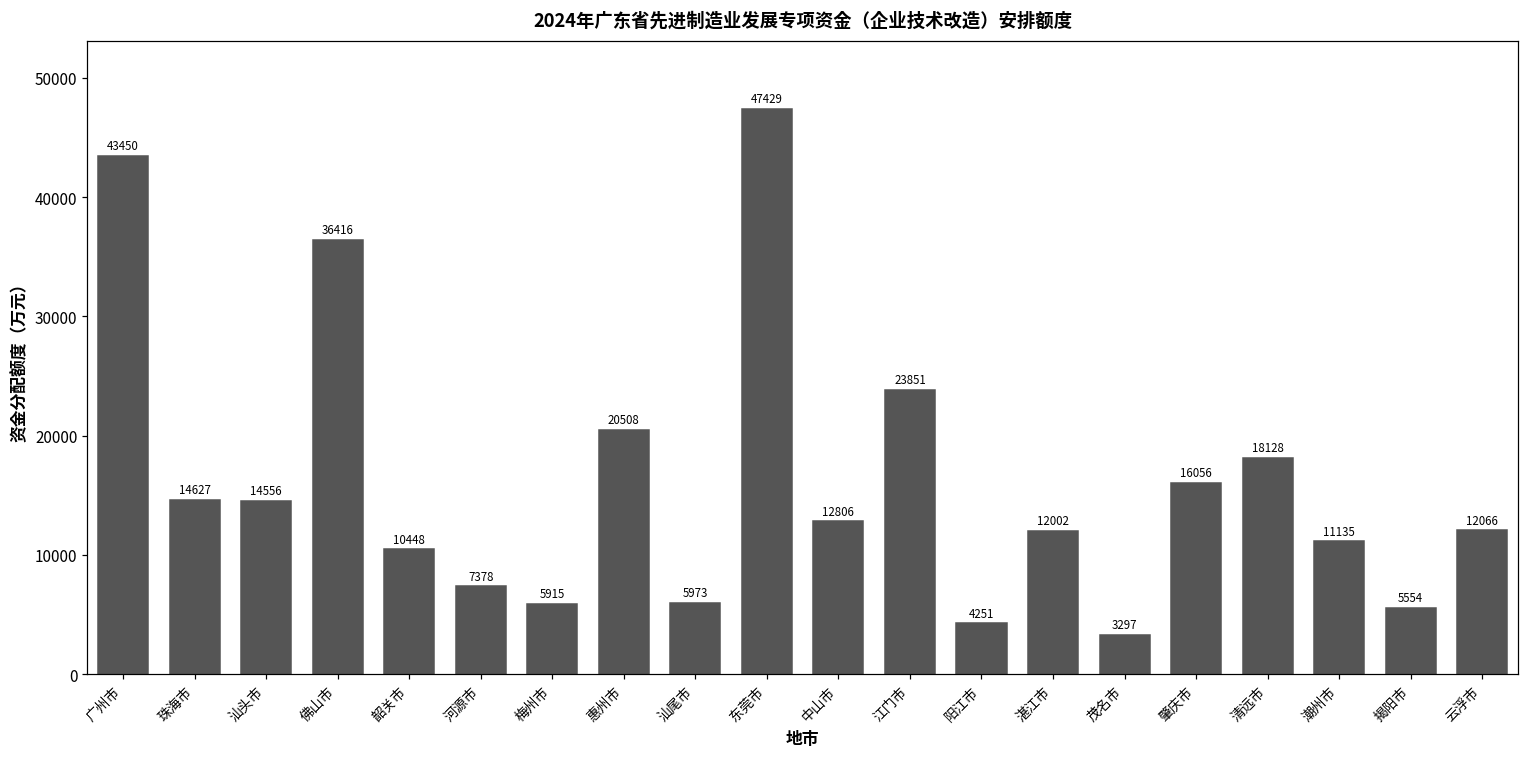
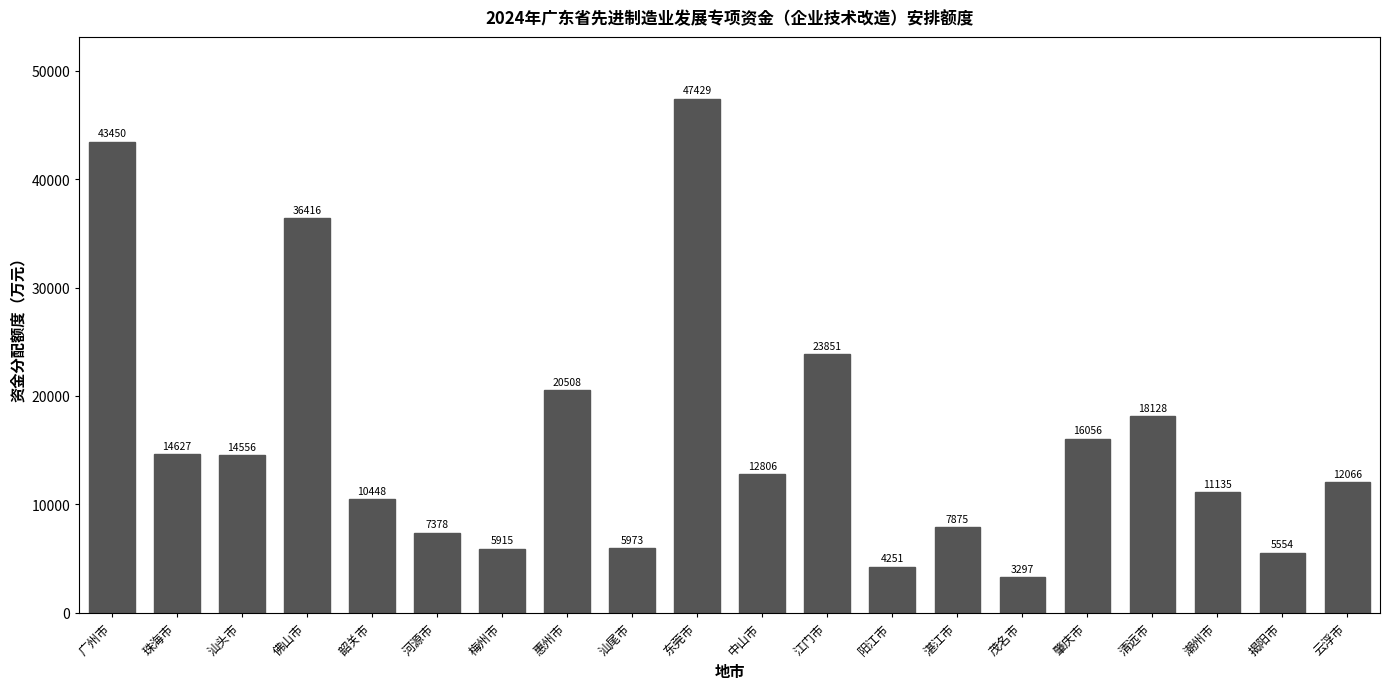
  {
    "广州市": 43450,
    "珠海市": 14627,
    "汕头市": 14556,
    "佛山市": 36416,
    "韶关市": 10448,
    "河源市": 7378,
    "梅州市": 5915,
    "惠州市": 20508,
    "汕尾市": 5973,
    "东莞市": 47429,
    "中山市": 12806,
    "江门市": 23851,
    "阳江市": 4251,
-   "湛江市": 12002,
+   "湛江市": 7875,
    "茂名市": 3297,
    "肇庆市": 16056,
    "清远市": 18128,
    "潮州市": 11135,
    "揭阳市": 5554,
    "云浮市": 12066
  }
